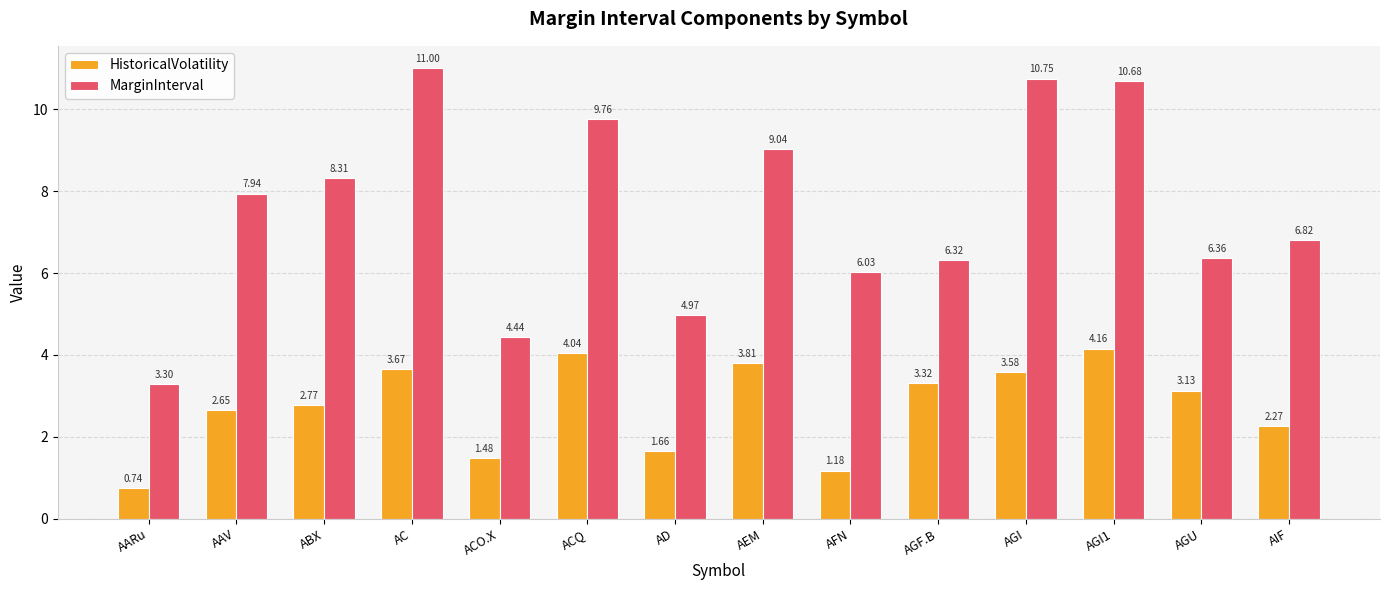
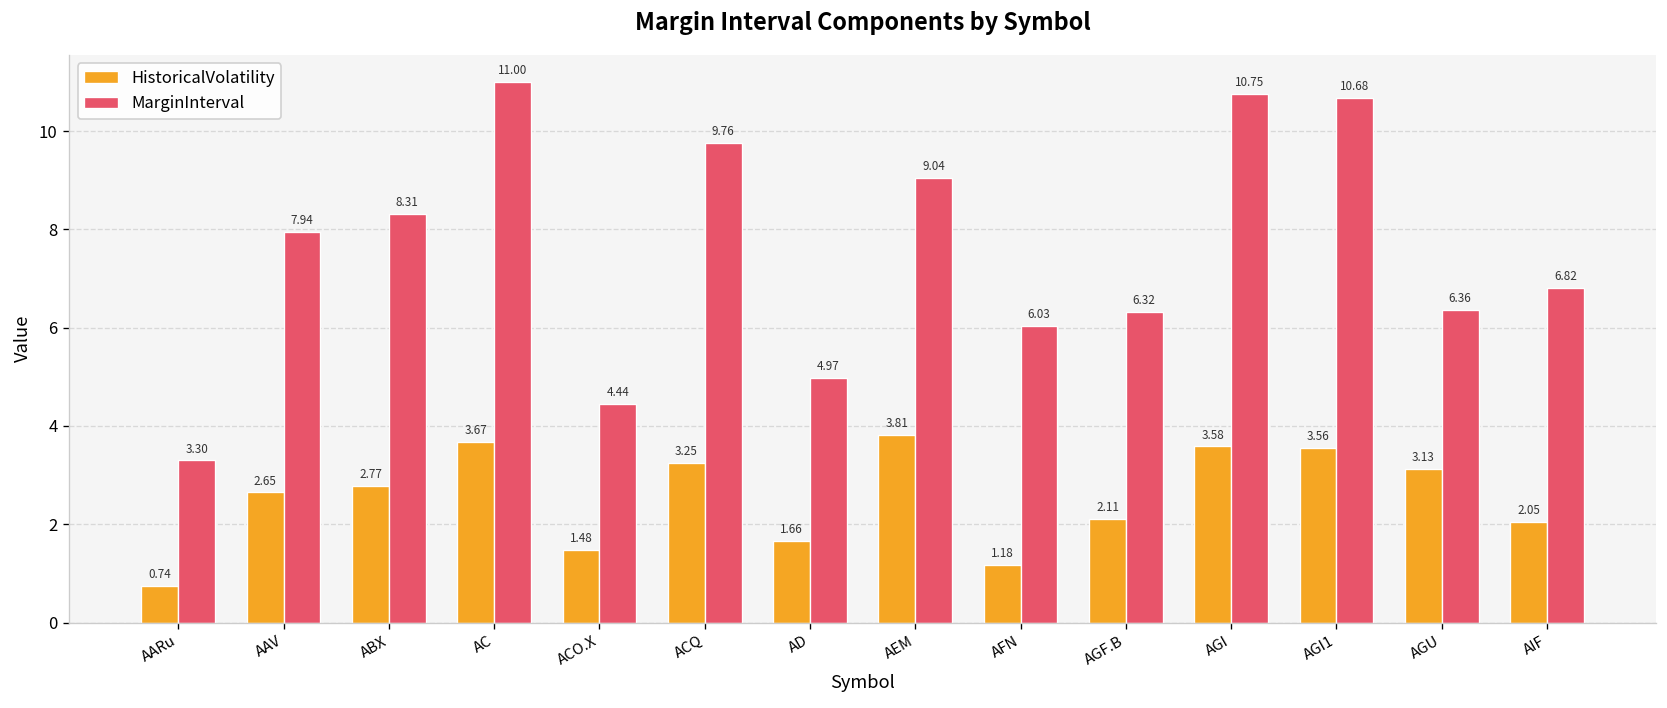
  {
    "HistoricalVolatility": {
      "AARu": 0.74,
      "AAV": 2.65,
      "ABX": 2.77,
      "AC": 3.67,
      "ACO.X": 1.48,
-     "ACQ": 4.04,
+     "ACQ": 3.25,
      "AD": 1.66,
      "AEM": 3.81,
      "AFN": 1.18,
-     "AGF.B": 3.32,
+     "AGF.B": 2.11,
      "AGI": 3.58,
-     "AGI1": 4.16,
+     "AGI1": 3.56,
      "AGU": 3.13,
-     "AIF": 2.27
+     "AIF": 2.05
    },
    "MarginInterval": {
      "AARu": 3.30,
      "AAV": 7.94,
      "ABX": 8.31,
      "AC": 11.00,
      "ACO.X": 4.44,
      "ACQ": 9.76,
      "AD": 4.97,
      "AEM": 9.04,
      "AFN": 6.03,
      "AGF.B": 6.32,
      "AGI": 10.75,
      "AGI1": 10.68,
      "AGU": 6.36,
      "AIF": 6.82
    }
  }
